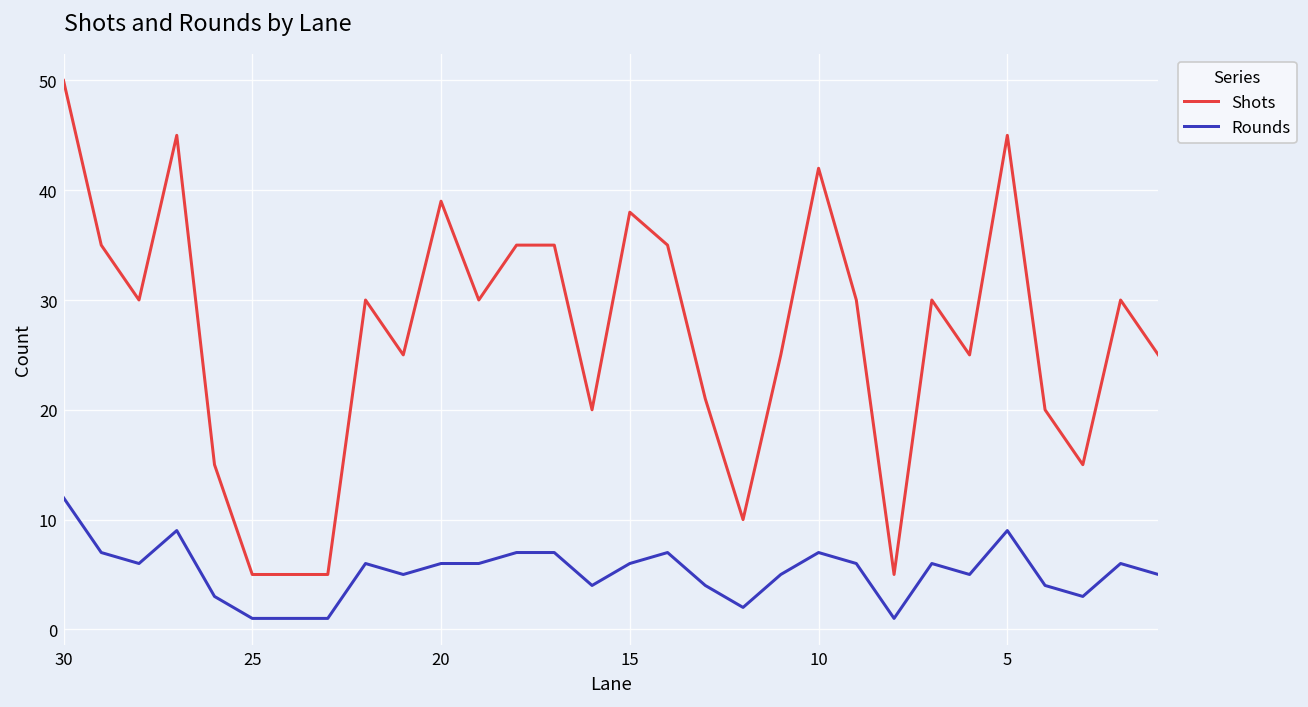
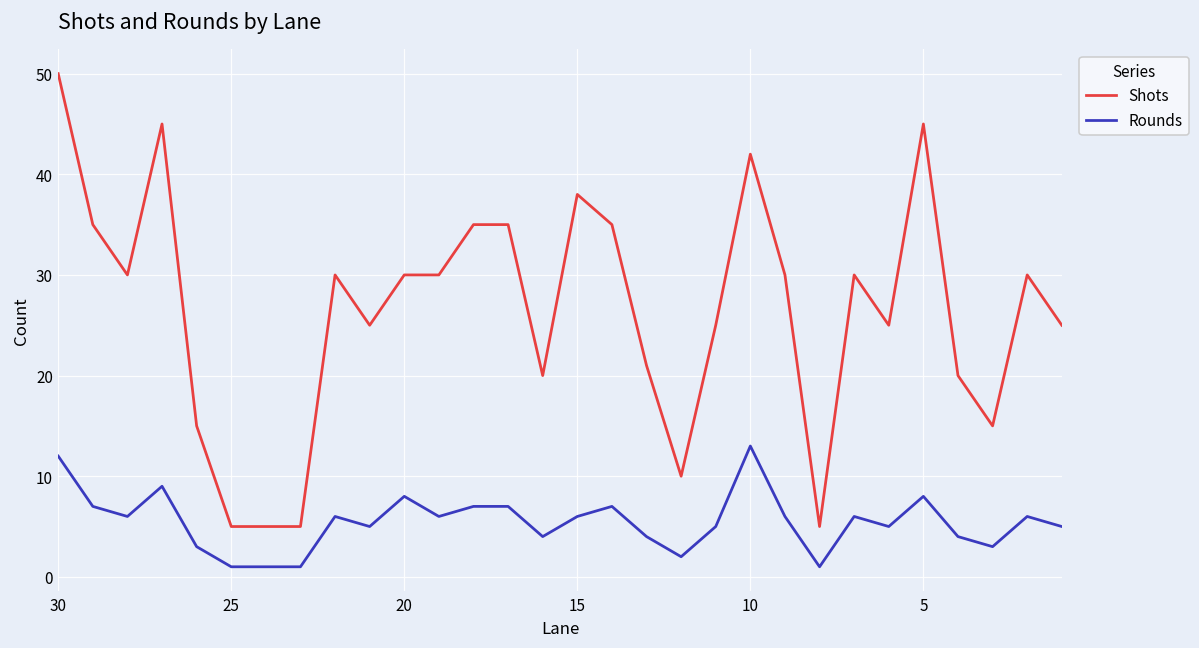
  {
    "Shots": {
      "30": 50,
      "25": 5,
-     "20": 39,
+     "20": 30,
      "15": 38,
      "10": 42,
      "5": 45
    },
    "Rounds": {
      "30": 12,
      "25": 1,
-     "20": 6,
+     "20": 8,
      "15": 6,
-     "10": 7,
-     "5": 9
+     "10": 13,
+     "5": 8
    }
  }
